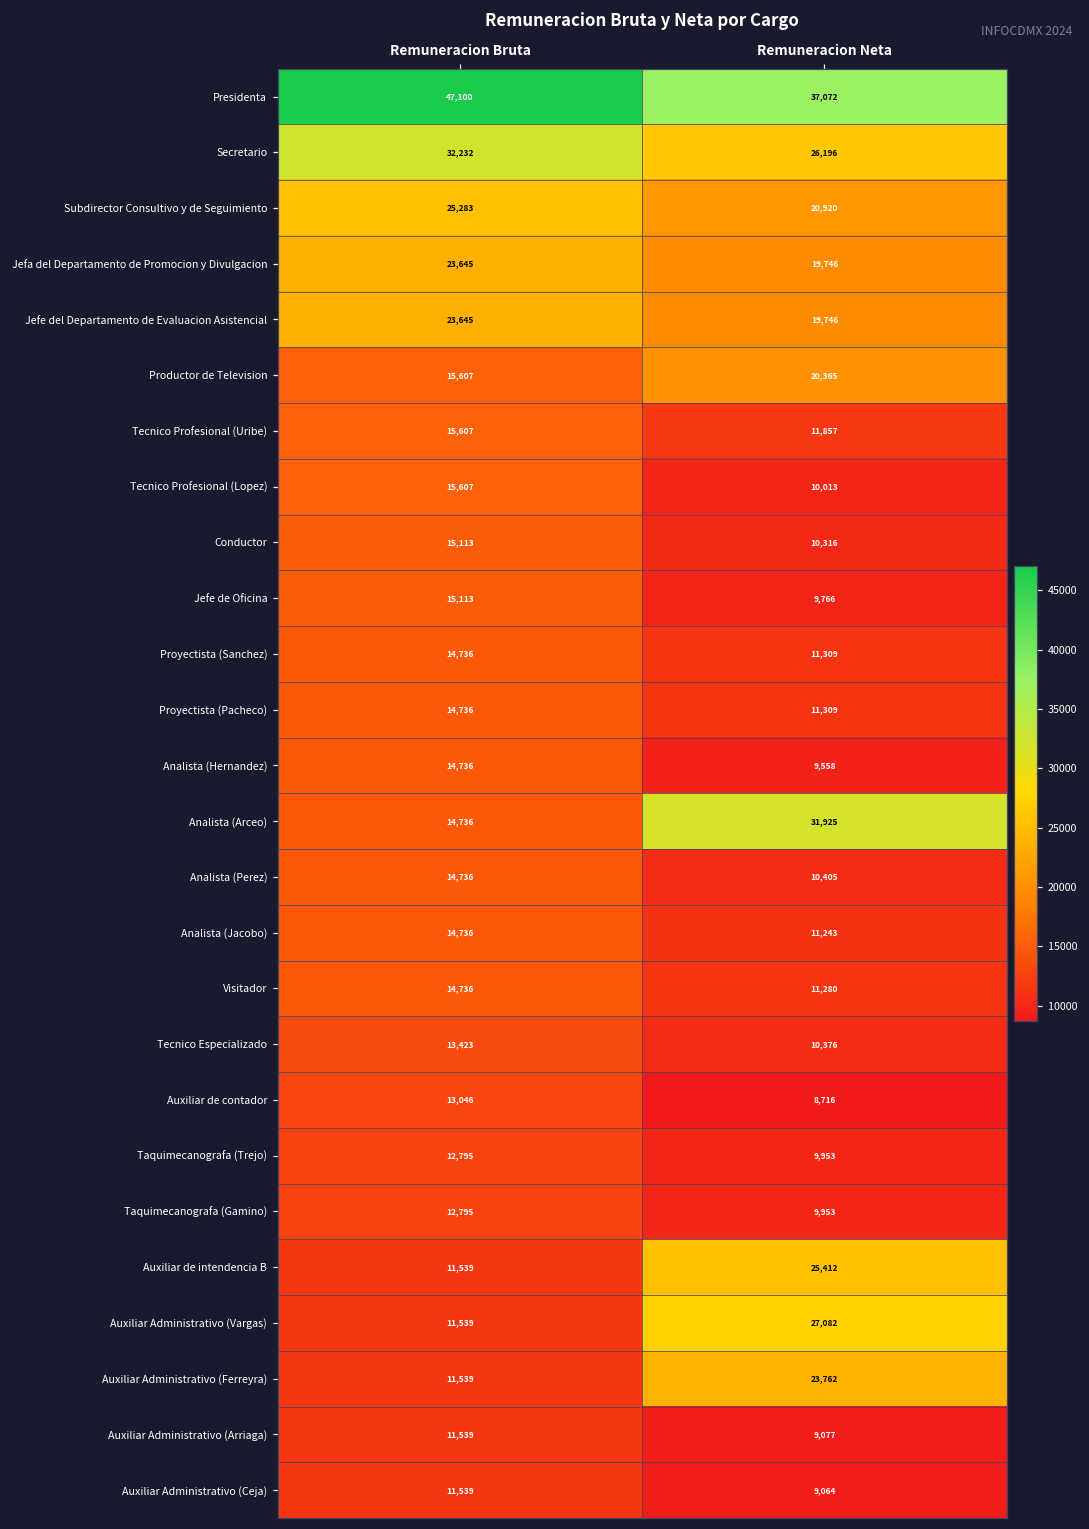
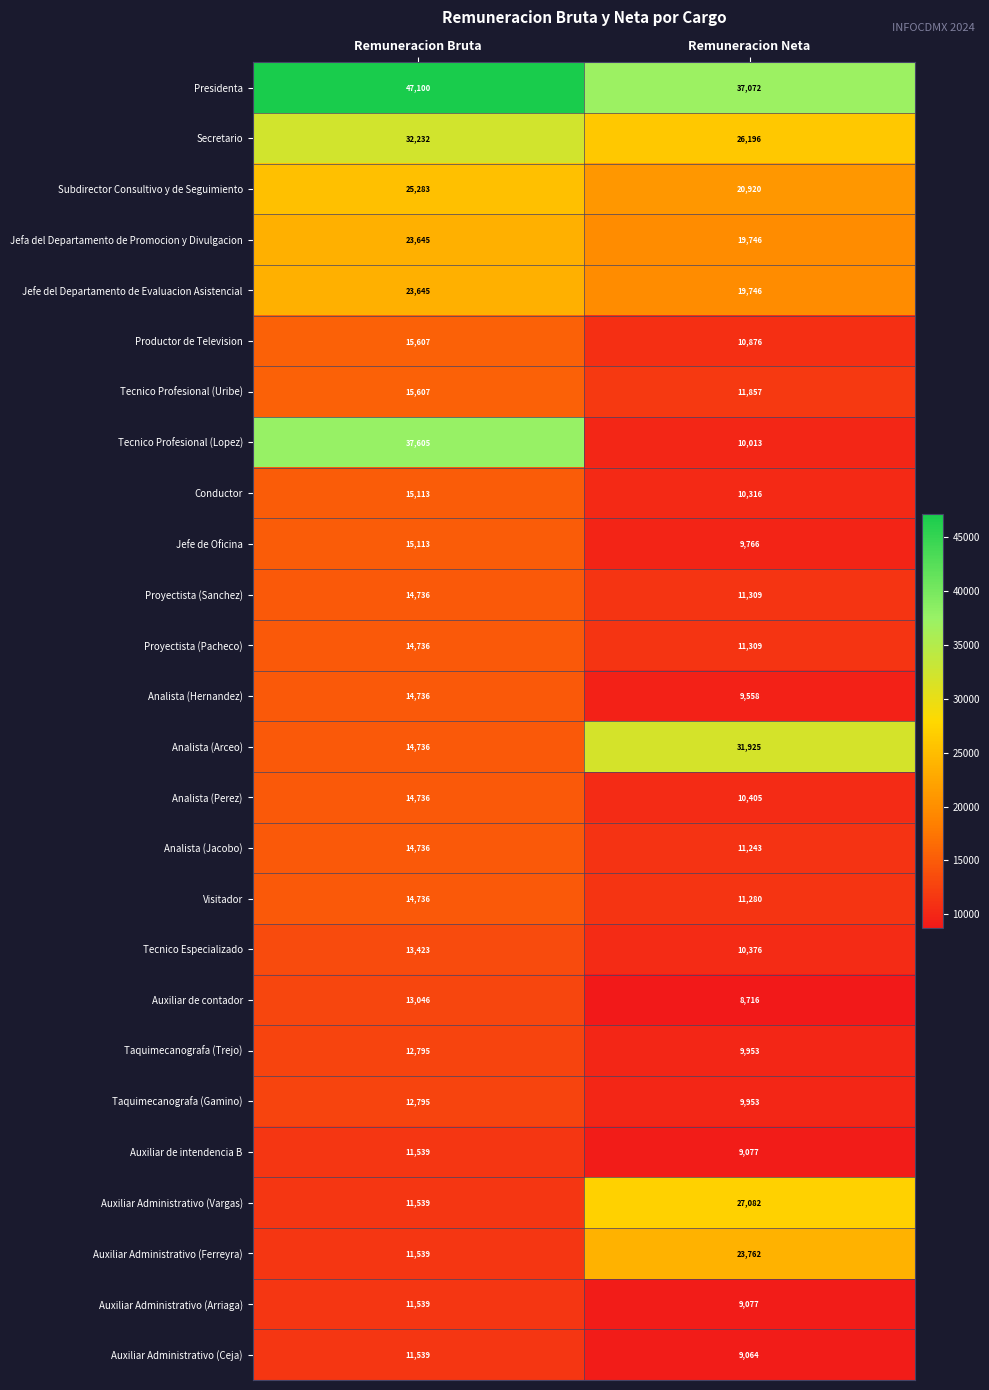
  {
    "Presidenta": {
      "Remuneracion Bruta": "47,100",
      "Remuneracion Neta": "37,072"
    },
    "Secretario": {
      "Remuneracion Bruta": "32,232",
      "Remuneracion Neta": "26,196"
    },
    "Subdirector Consultivo y de Seguimiento": {
      "Remuneracion Bruta": "25,283",
      "Remuneracion Neta": "20,920"
    },
    "Jefa del Departamento de Promocion y Divulgacion": {
      "Remuneracion Bruta": "23,645",
      "Remuneracion Neta": "19,746"
    },
    "Jefe del Departamento de Evaluacion Asistencial": {
      "Remuneracion Bruta": "23,645",
      "Remuneracion Neta": "19,746"
    },
    "Productor de Television": {
      "Remuneracion Bruta": "15,607",
-     "Remuneracion Neta": "20,365"
+     "Remuneracion Neta": "10,876"
    },
    "Tecnico Profesional (Uribe)": {
      "Remuneracion Bruta": "15,607",
      "Remuneracion Neta": "11,857"
    },
    "Tecnico Profesional (Lopez)": {
-     "Remuneracion Bruta": "15,607",
+     "Remuneracion Bruta": "37,605",
      "Remuneracion Neta": "10,013"
    },
    "Conductor": {
      "Remuneracion Bruta": "15,113",
      "Remuneracion Neta": "10,316"
    },
    "Jefe de Oficina": {
      "Remuneracion Bruta": "15,113",
      "Remuneracion Neta": "9,766"
    },
    "Proyectista (Sanchez)": {
      "Remuneracion Bruta": "14,736",
      "Remuneracion Neta": "11,309"
    },
    "Proyectista (Pacheco)": {
      "Remuneracion Bruta": "14,736",
      "Remuneracion Neta": "11,309"
    },
    "Analista (Hernandez)": {
      "Remuneracion Bruta": "14,736",
      "Remuneracion Neta": "9,558"
    },
    "Analista (Arceo)": {
      "Remuneracion Bruta": "14,736",
      "Remuneracion Neta": "31,925"
    },
    "Analista (Perez)": {
      "Remuneracion Bruta": "14,736",
      "Remuneracion Neta": "10,405"
    },
    "Analista (Jacobo)": {
      "Remuneracion Bruta": "14,736",
      "Remuneracion Neta": "11,243"
    },
    "Visitador": {
      "Remuneracion Bruta": "14,736",
      "Remuneracion Neta": "11,280"
    },
    "Tecnico Especializado": {
      "Remuneracion Bruta": "13,423",
      "Remuneracion Neta": "10,376"
    },
    "Auxiliar de contador": {
      "Remuneracion Bruta": "13,046",
      "Remuneracion Neta": "8,716"
    },
    "Taquimecanografa (Trejo)": {
      "Remuneracion Bruta": "12,795",
      "Remuneracion Neta": "9,953"
    },
    "Taquimecanografa (Gamino)": {
      "Remuneracion Bruta": "12,795",
      "Remuneracion Neta": "9,953"
    },
    "Auxiliar de intendencia B": {
      "Remuneracion Bruta": "11,539",
-     "Remuneracion Neta": "25,412"
+     "Remuneracion Neta": "9,077"
    },
    "Auxiliar Administrativo (Vargas)": {
      "Remuneracion Bruta": "11,539",
      "Remuneracion Neta": "27,082"
    },
    "Auxiliar Administrativo (Ferreyra)": {
      "Remuneracion Bruta": "11,539",
      "Remuneracion Neta": "23,762"
    },
    "Auxiliar Administrativo (Arriaga)": {
      "Remuneracion Bruta": "11,539",
      "Remuneracion Neta": "9,077"
    },
    "Auxiliar Administrativo (Ceja)": {
      "Remuneracion Bruta": "11,539",
      "Remuneracion Neta": "9,064"
    }
  }
